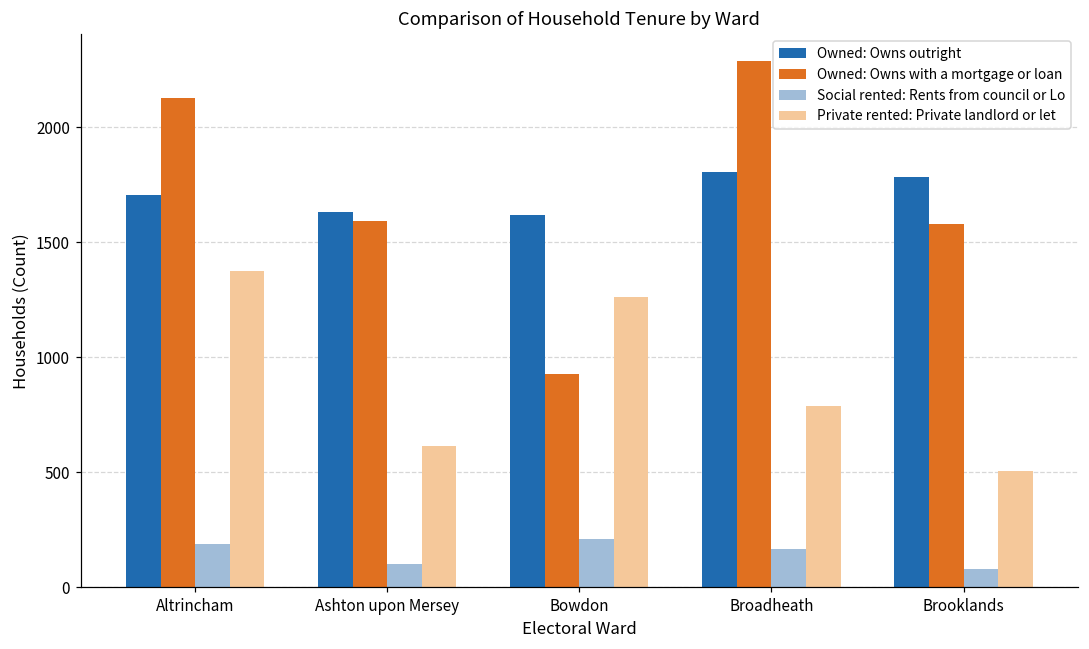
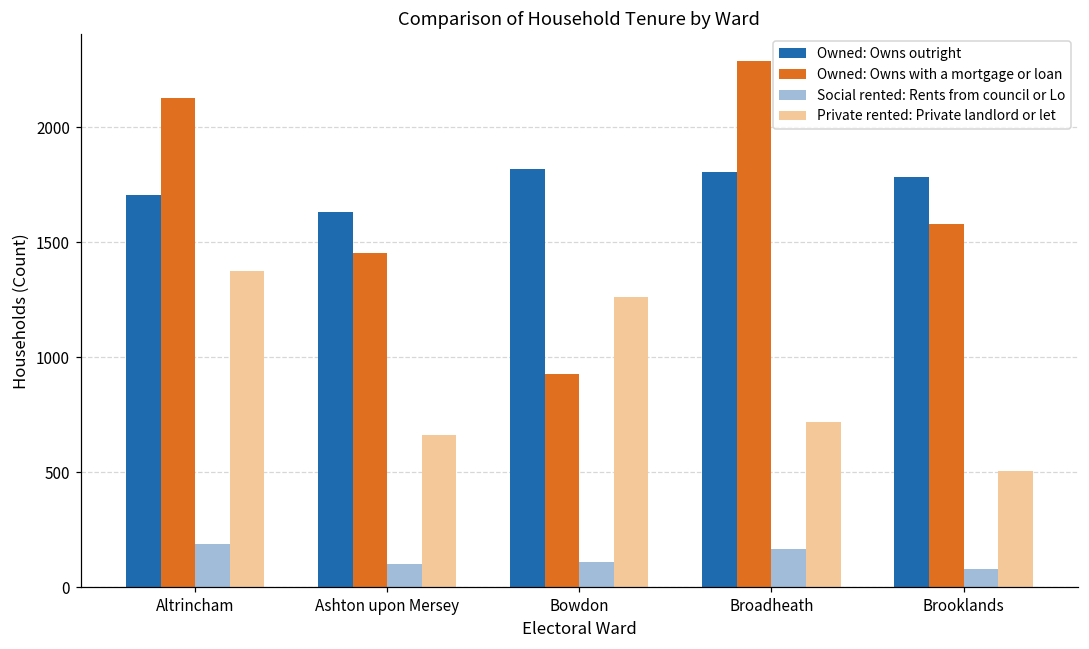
  {
    "Owned: Owns outright": {
      "Altrincham": 1710,
      "Ashton upon Mersey": 1630,
-     "Bowdon": 1620,
+     "Bowdon": 1820,
      "Broadheath": 1800,
      "Brooklands": 1790
    },
    "Owned: Owns with a mortgage or loan": {
      "Altrincham": 2130,
-     "Ashton upon Mersey": 1590,
+     "Ashton upon Mersey": 1450,
      "Bowdon": 930,
      "Broadheath": 2290,
      "Brooklands": 1580
    },
    "Social rented: Rents from council or Lo": {
      "Altrincham": 190,
      "Ashton upon Mersey": 100,
-     "Bowdon": 210,
+     "Bowdon": 110,
      "Broadheath": 170,
      "Brooklands": 80
    },
    "Private rented: Private landlord or let": {
      "Altrincham": 1380,
-     "Ashton upon Mersey": 610,
+     "Ashton upon Mersey": 660,
      "Bowdon": 1260,
-     "Broadheath": 790,
+     "Broadheath": 720,
      "Brooklands": 510
    }
  }
